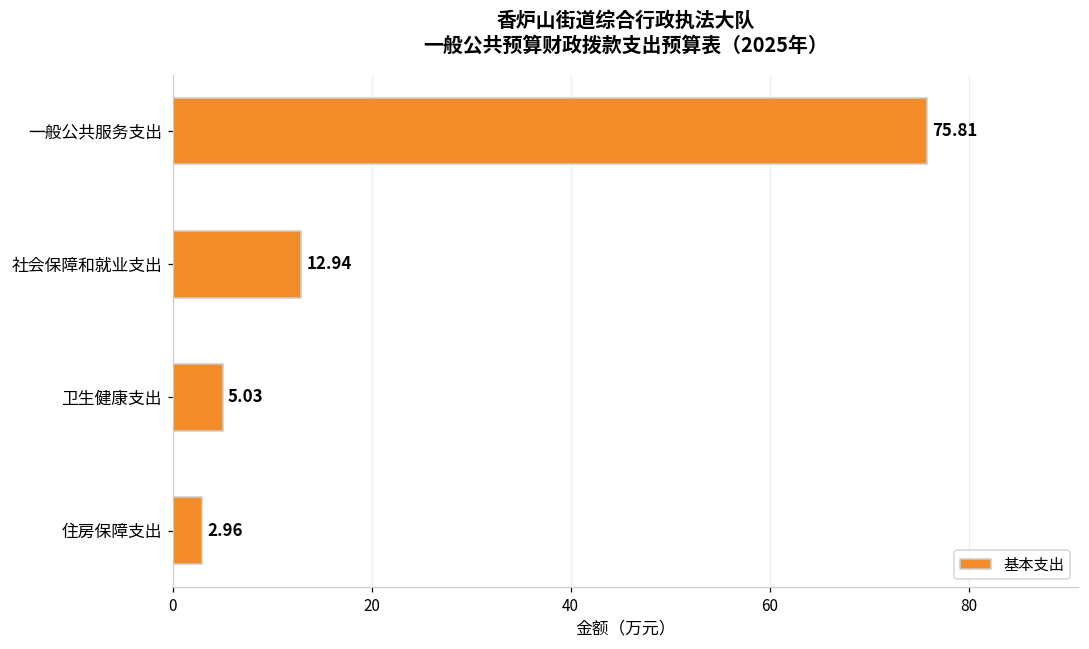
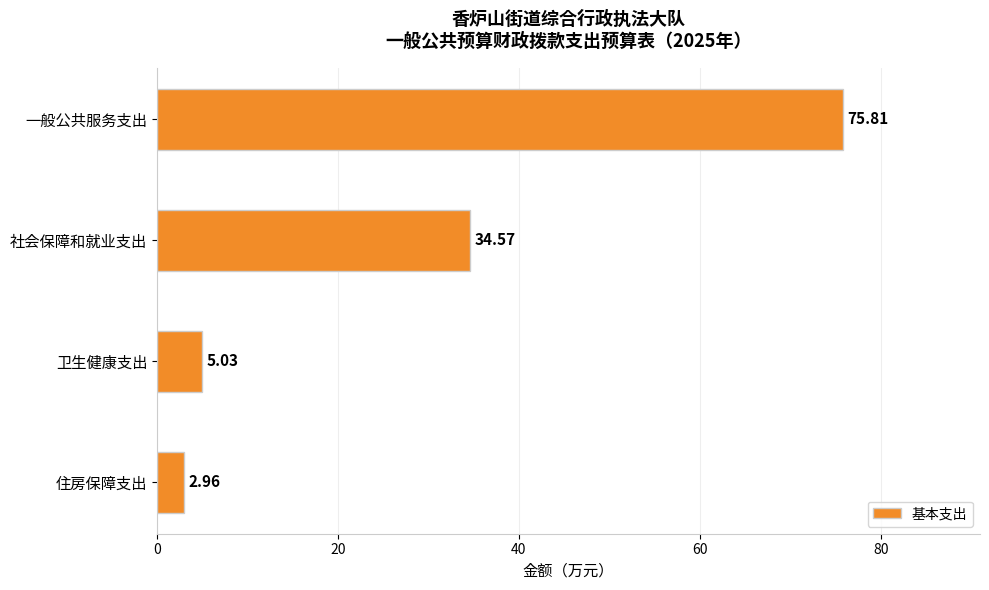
  {
    "一般公共服务支出": 75.81,
-   "社会保障和就业支出": 12.94,
+   "社会保障和就业支出": 34.57,
    "卫生健康支出": 5.03,
    "住房保障支出": 2.96
  }
